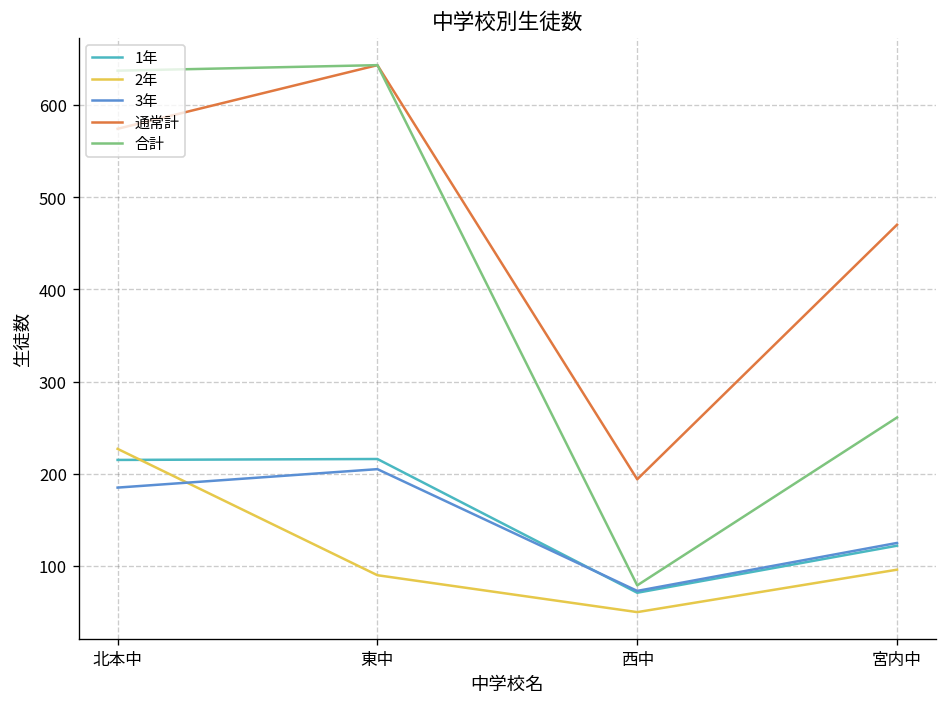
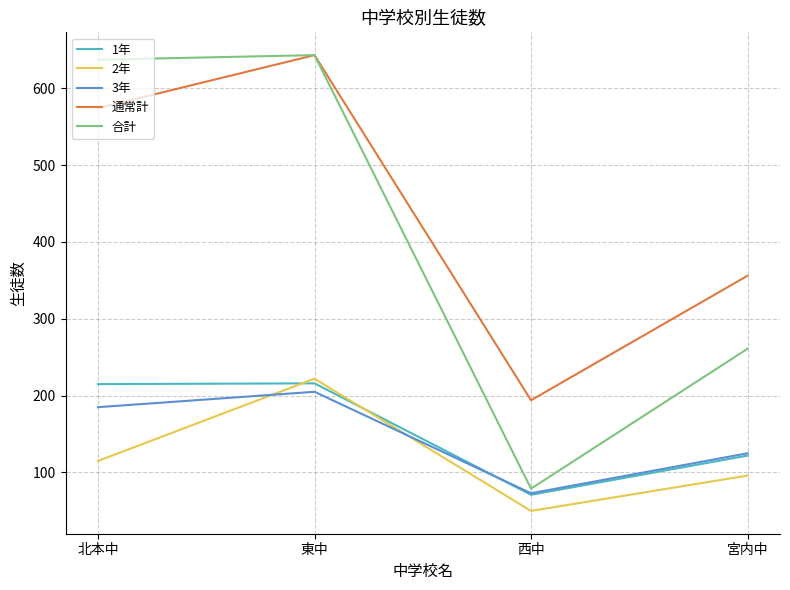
  {
    "2年": {
-     "北本中": 230,
-     "東中": 90,
+     "北本中": 120,
+     "東中": 220,
      "西中": 50,
      "宮内中": 100
    },
    "通常計": {
      "西中": 190,
-     "宮内中": 470
+     "宮内中": 360
    },
    "合計": {
      "西中": 80,
      "宮内中": 260
    }
  }
